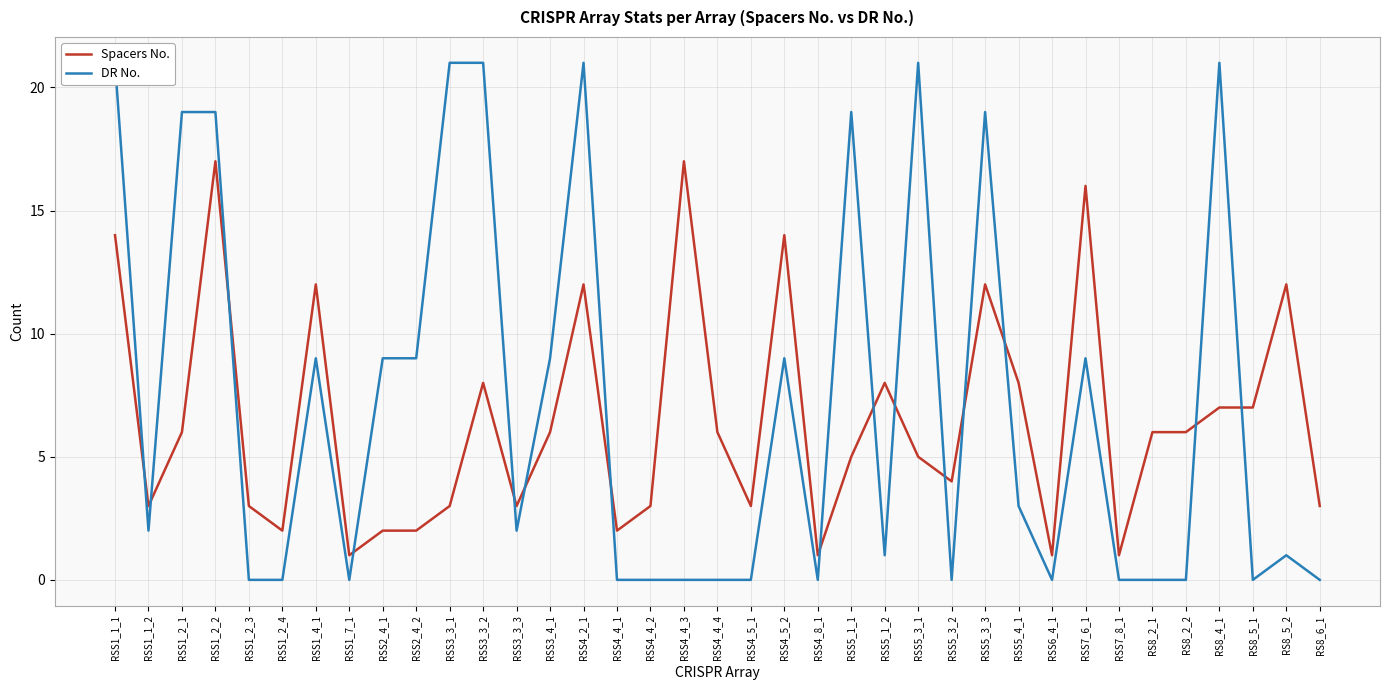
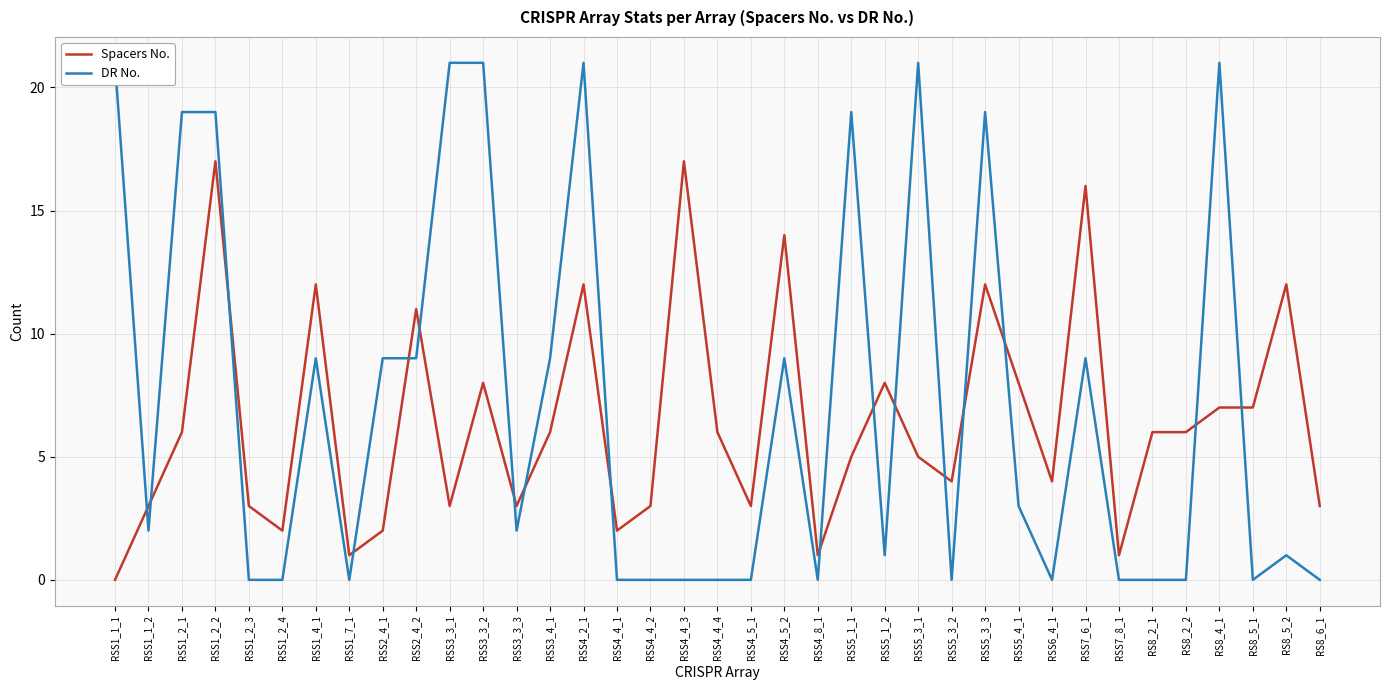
  {
    "Spacers No.": {
-     "RSS1_1_1": 14,
+     "RSS1_1_1": 0,
      "RSS1_1_2": 3,
      "RSS1_2_1": 6,
      "RSS1_2_2": 17,
      "RSS1_2_3": 3,
      "RSS1_2_4": 2,
      "RSS1_4_1": 12,
      "RSS1_7_1": 1,
      "RSS2_4_1": 2,
-     "RSS2_4_2": 2,
+     "RSS2_4_2": 11,
      "RSS3_3_1": 3,
      "RSS3_3_2": 8,
      "RSS3_3_3": 3,
      "RSS3_4_1": 6,
      "RSS4_2_1": 12,
      "RSS4_4_1": 2,
      "RSS4_4_2": 3,
      "RSS4_4_3": 17,
      "RSS4_4_4": 6,
      "RSS4_5_1": 3,
      "RSS4_5_2": 14,
      "RSS4_8_1": 1,
      "RSS5_1_1": 5,
      "RSS5_1_2": 8,
      "RSS5_3_1": 5,
      "RSS5_3_2": 4,
      "RSS5_3_3": 12,
      "RSS5_4_1": 8,
-     "RSS6_4_1": 1,
+     "RSS6_4_1": 4,
      "RSS7_6_1": 16,
      "RSS7_8_1": 1,
      "RS8_2_1": 6,
      "RS8_2_2": 6,
      "RS8_4_1": 7,
      "RS8_5_1": 7,
      "RS8_5_2": 12,
      "RS8_6_1": 3
    },
    "DR No.": {
      "RSS1_1_2": 2,
      "RSS1_2_1": 19,
      "RSS1_2_2": 19,
      "RSS1_2_3": 0,
      "RSS1_2_4": 0,
      "RSS1_4_1": 9,
      "RSS1_7_1": 0,
      "RSS2_4_1": 9,
      "RSS2_4_2": 9,
      "RSS3_3_1": 21,
      "RSS3_3_2": 21,
      "RSS3_3_3": 2,
      "RSS3_4_1": 9,
      "RSS4_2_1": 21,
      "RSS4_4_1": 0,
      "RSS4_4_2": 0,
      "RSS4_4_3": 0,
      "RSS4_4_4": 0,
      "RSS4_5_1": 0,
      "RSS4_5_2": 9,
      "RSS4_8_1": 0,
      "RSS5_1_1": 19,
      "RSS5_1_2": 1,
      "RSS5_3_1": 21,
      "RSS5_3_2": 0,
      "RSS5_3_3": 19,
      "RSS5_4_1": 3,
      "RSS6_4_1": 0,
      "RSS7_6_1": 9,
      "RSS7_8_1": 0,
      "RS8_2_1": 0,
      "RS8_2_2": 0,
      "RS8_4_1": 21,
      "RS8_5_1": 0,
      "RS8_5_2": 1,
      "RS8_6_1": 0
    }
  }
